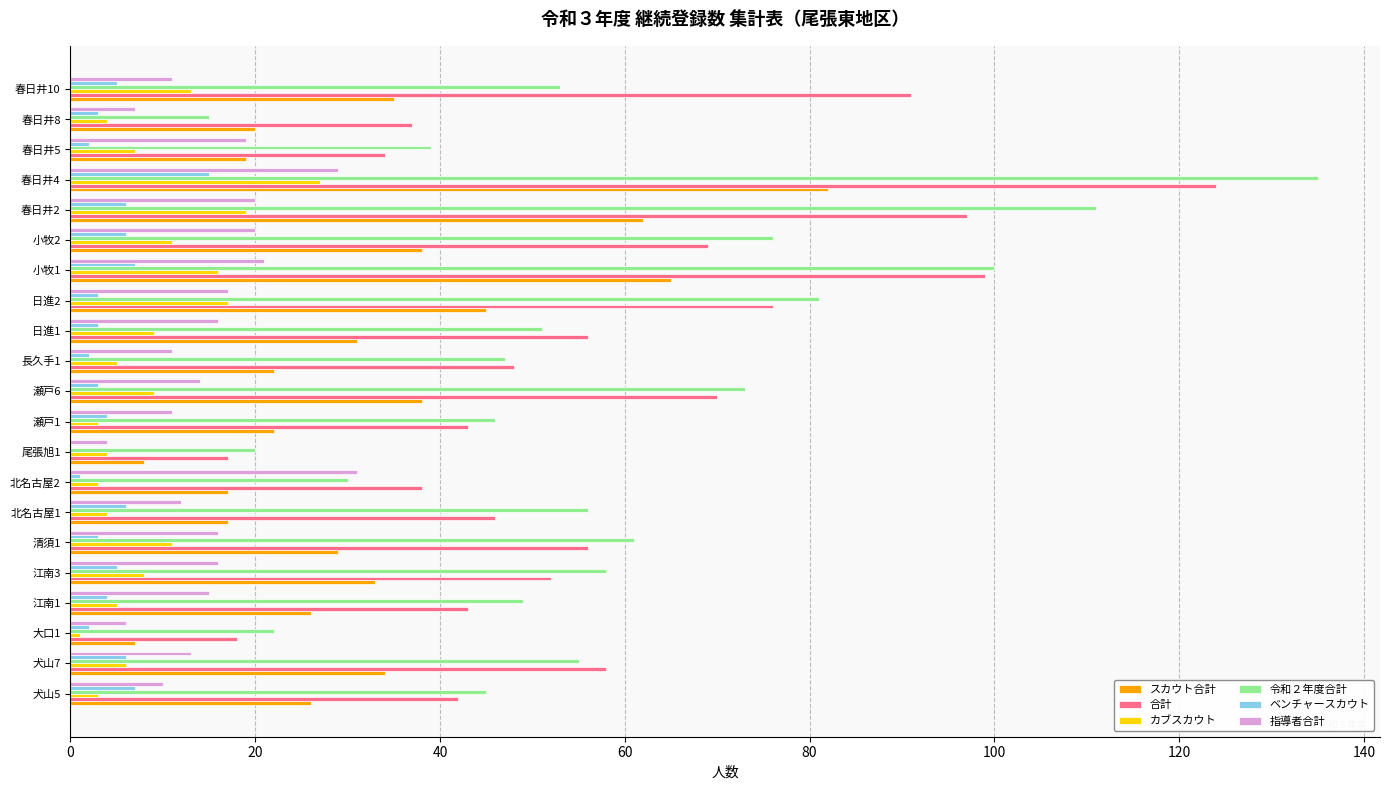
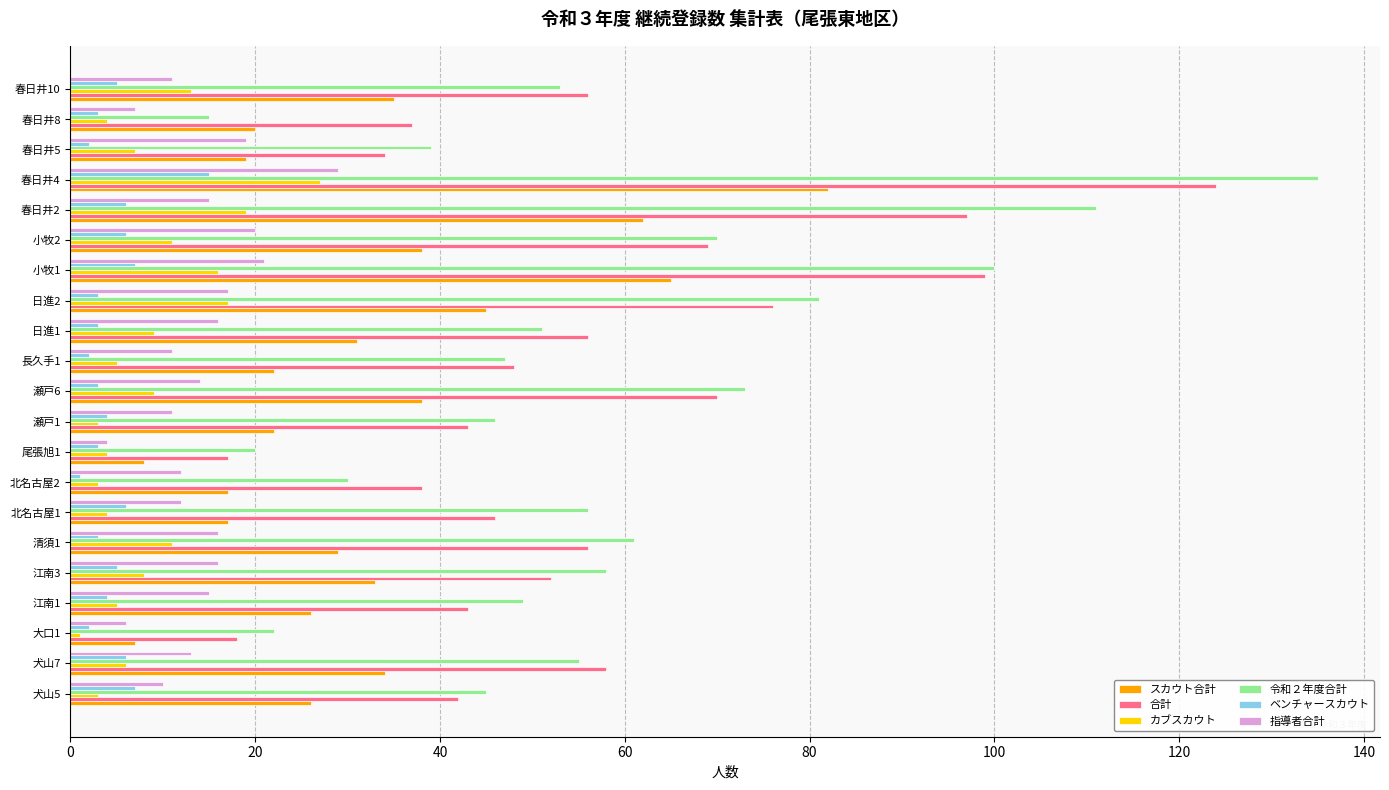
  {
    "合計": {
-     "春日井10": 91,
+     "春日井10": 56,
      "春日井8": 37,
      "春日井5": 34,
      "春日井4": 124,
      "春日井2": 97,
      "小牧2": 69,
      "小牧1": 99,
      "日進2": 76,
      "日進1": 56,
      "長久手1": 48,
      "瀬戸6": 70,
      "瀬戸1": 43,
      "尾張旭1": 17,
      "北名古屋2": 38,
      "北名古屋1": 46,
      "清須1": 56,
      "江南3": 52,
      "江南1": 43,
      "大口1": 18,
      "犬山7": 58,
      "犬山5": 42
    },
    "令和２年度合計": {
      "春日井10": 53,
      "春日井8": 15,
      "春日井5": 39,
      "春日井4": 135,
      "春日井2": 111,
-     "小牧2": 76,
+     "小牧2": 70,
      "小牧1": 100,
      "日進2": 81,
      "日進1": 51,
      "長久手1": 47,
      "瀬戸6": 73,
      "瀬戸1": 46,
      "尾張旭1": 20,
      "北名古屋2": 30,
      "北名古屋1": 56,
      "清須1": 61,
      "江南3": 58,
      "江南1": 49,
      "大口1": 22,
      "犬山7": 55,
      "犬山5": 45
    },
    "ベンチャースカウト": {
      "春日井10": 5,
      "春日井8": 3,
      "春日井5": 2,
      "春日井4": 15,
      "春日井2": 6,
      "小牧2": 6,
      "小牧1": 7,
      "日進2": 3,
      "日進1": 3,
      "長久手1": 2,
      "瀬戸6": 3,
      "瀬戸1": 4,
-     "尾張旭1": 0,
+     "尾張旭1": 3,
      "北名古屋2": 1,
      "北名古屋1": 6,
      "清須1": 3,
      "江南3": 5,
      "江南1": 4,
      "大口1": 2,
      "犬山7": 6,
      "犬山5": 7
    },
    "指導者合計": {
      "春日井10": 11,
      "春日井8": 7,
      "春日井5": 19,
      "春日井4": 29,
-     "春日井2": 20,
+     "春日井2": 15,
      "小牧2": 20,
      "小牧1": 21,
      "日進2": 17,
      "日進1": 16,
      "長久手1": 11,
      "瀬戸6": 14,
      "瀬戸1": 11,
      "尾張旭1": 4,
-     "北名古屋2": 31,
+     "北名古屋2": 12,
      "北名古屋1": 12,
      "清須1": 16,
      "江南3": 16,
      "江南1": 15,
      "大口1": 6,
      "犬山7": 13,
      "犬山5": 10
    }
  }
